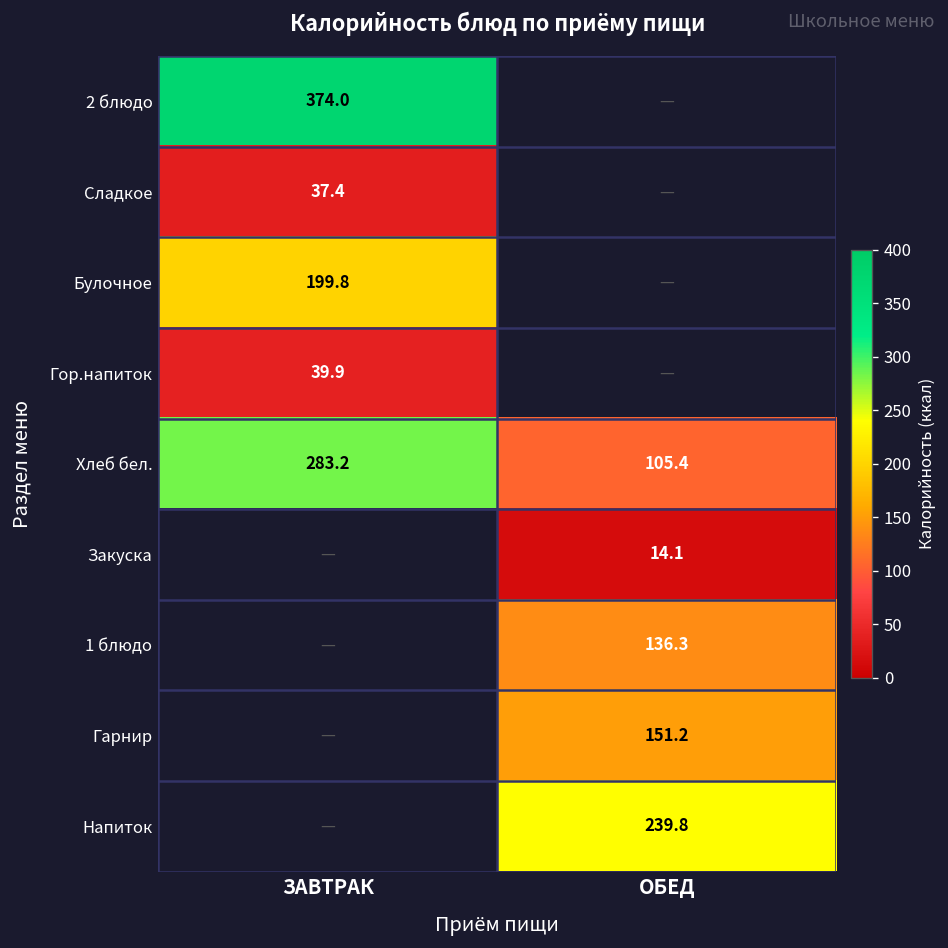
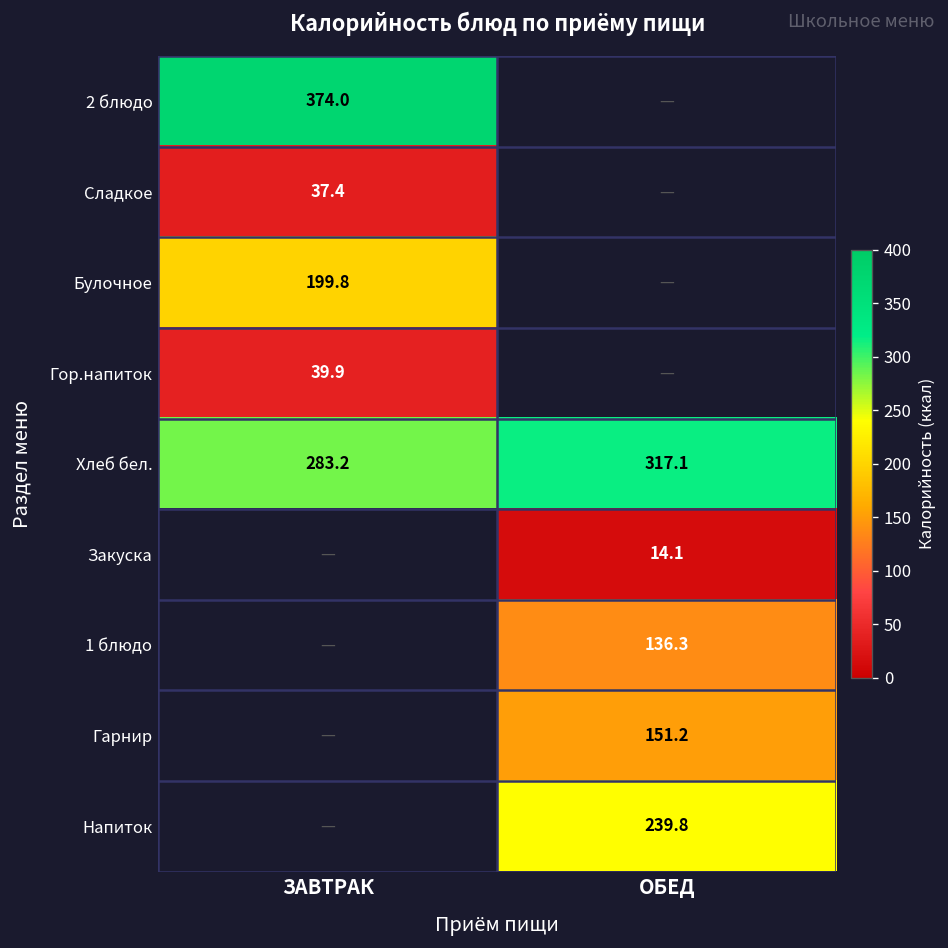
  {
    "2 блюдо": {
      "ЗАВТРАК": 374.0
    },
    "Сладкое": {
      "ЗАВТРАК": 37.4
    },
    "Булочное": {
      "ЗАВТРАК": 199.8
    },
    "Гор.напиток": {
      "ЗАВТРАК": 39.9
    },
    "Хлеб бел.": {
      "ЗАВТРАК": 283.2,
-     "ОБЕД": 105.4
+     "ОБЕД": 317.1
    },
    "Закуска": {
      "ОБЕД": 14.1
    },
    "1 блюдо": {
      "ОБЕД": 136.3
    },
    "Гарнир": {
      "ОБЕД": 151.2
    },
    "Напиток": {
      "ОБЕД": 239.8
    }
  }
